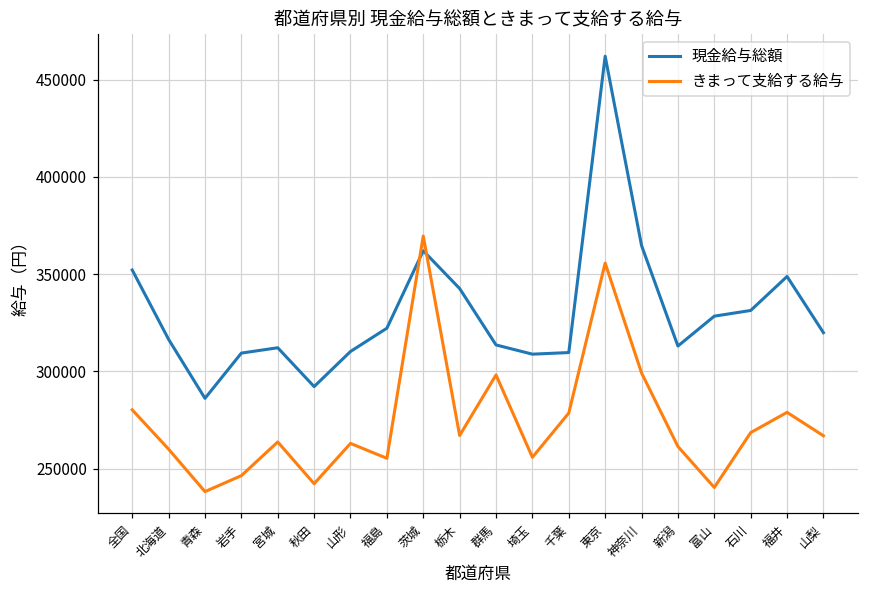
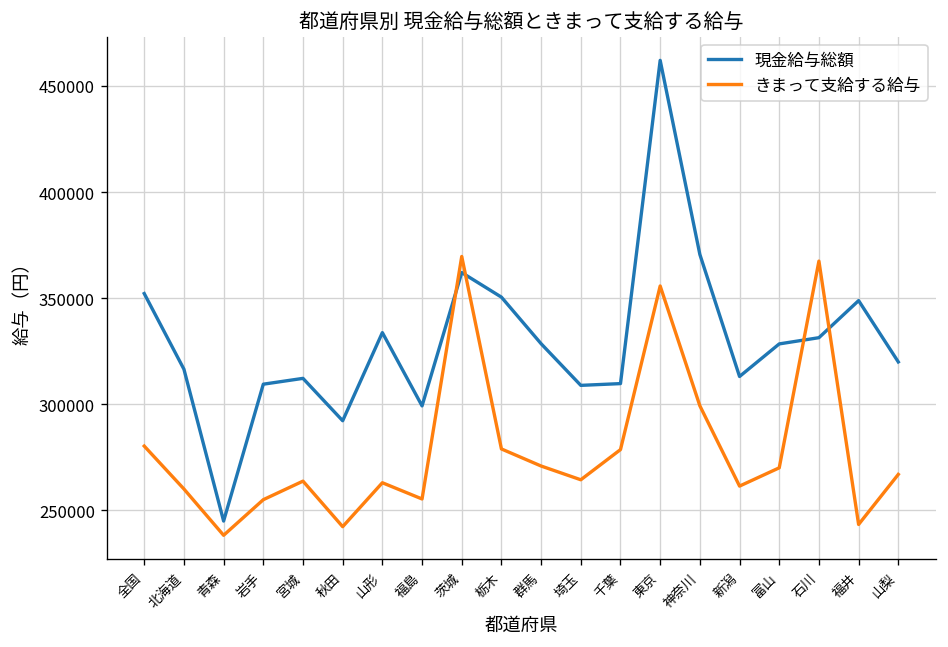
  {
    "現金給与総額": {
      "全国": 352000,
      "北海道": 316000,
-     "青森": 286000,
+     "青森": 245000,
      "岩手": 309000,
      "宮城": 312000,
      "秋田": 292000,
-     "山形": 310000,
-     "福島": 322000,
+     "山形": 334000,
+     "福島": 299000,
      "茨城": 362000,
-     "栃木": 343000,
-     "群馬": 314000,
+     "栃木": 350000,
+     "群馬": 328000,
      "埼玉": 309000,
      "千葉": 310000,
      "東京": 462000,
-     "神奈川": 365000,
+     "神奈川": 371000,
      "新潟": 313000,
      "富山": 328000,
      "石川": 331000,
      "福井": 349000,
      "山梨": 320000
    },
    "きまって支給する給与": {
      "全国": 280000,
      "北海道": 260000,
      "青森": 238000,
-     "岩手": 246000,
+     "岩手": 255000,
      "宮城": 264000,
      "秋田": 242000,
      "山形": 263000,
      "福島": 255000,
      "茨城": 370000,
-     "栃木": 267000,
-     "群馬": 298000,
-     "埼玉": 256000,
+     "栃木": 279000,
+     "群馬": 271000,
+     "埼玉": 264000,
      "千葉": 279000,
      "東京": 356000,
      "神奈川": 299000,
      "新潟": 261000,
-     "富山": 240000,
-     "石川": 269000,
-     "福井": 279000,
+     "富山": 270000,
+     "石川": 367000,
+     "福井": 243000,
      "山梨": 267000
    }
  }
